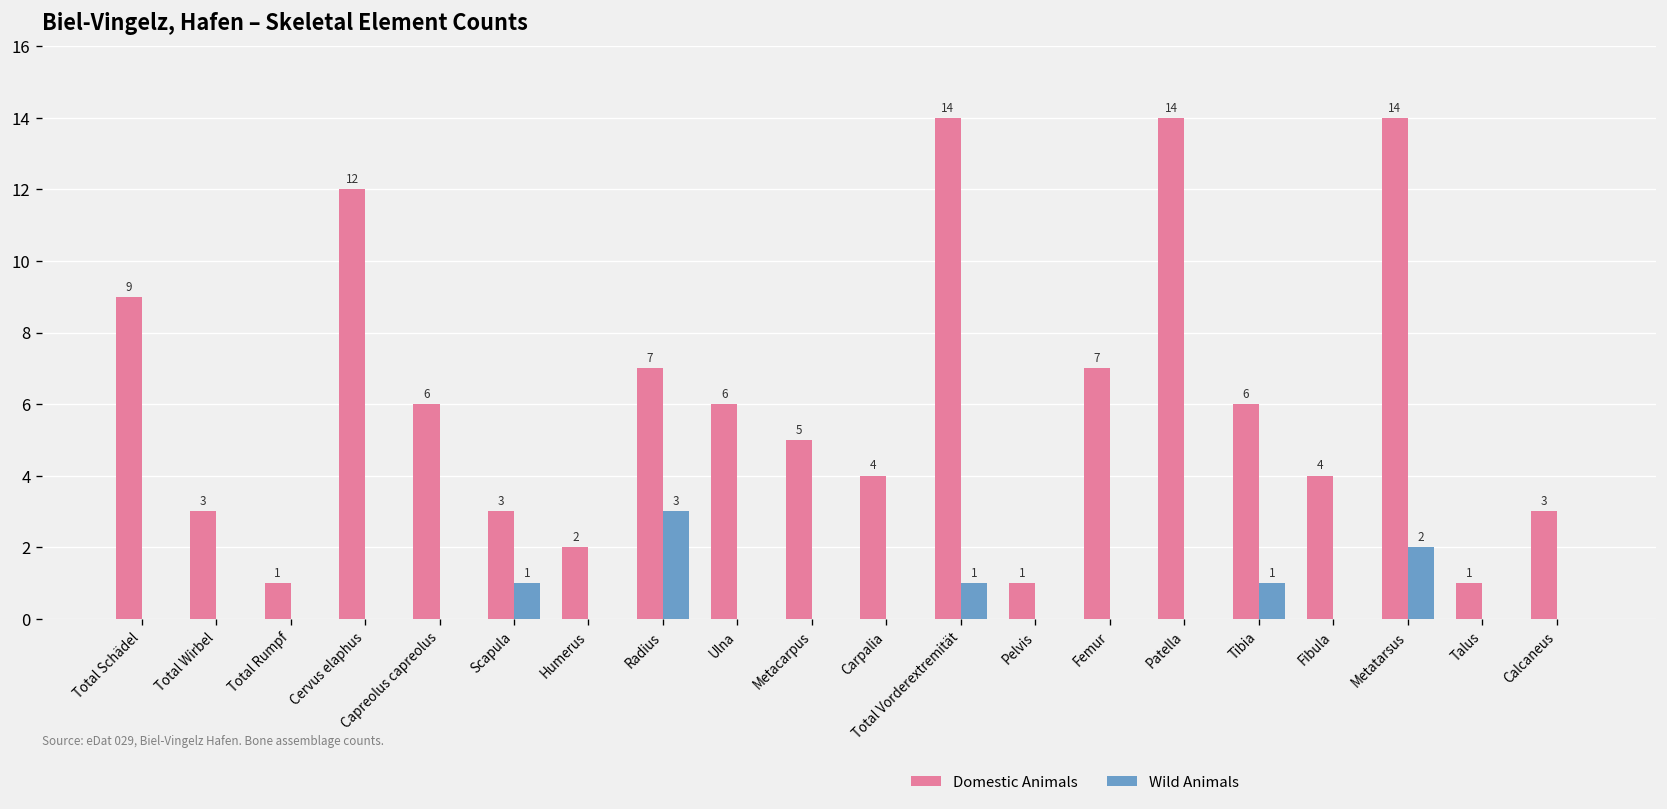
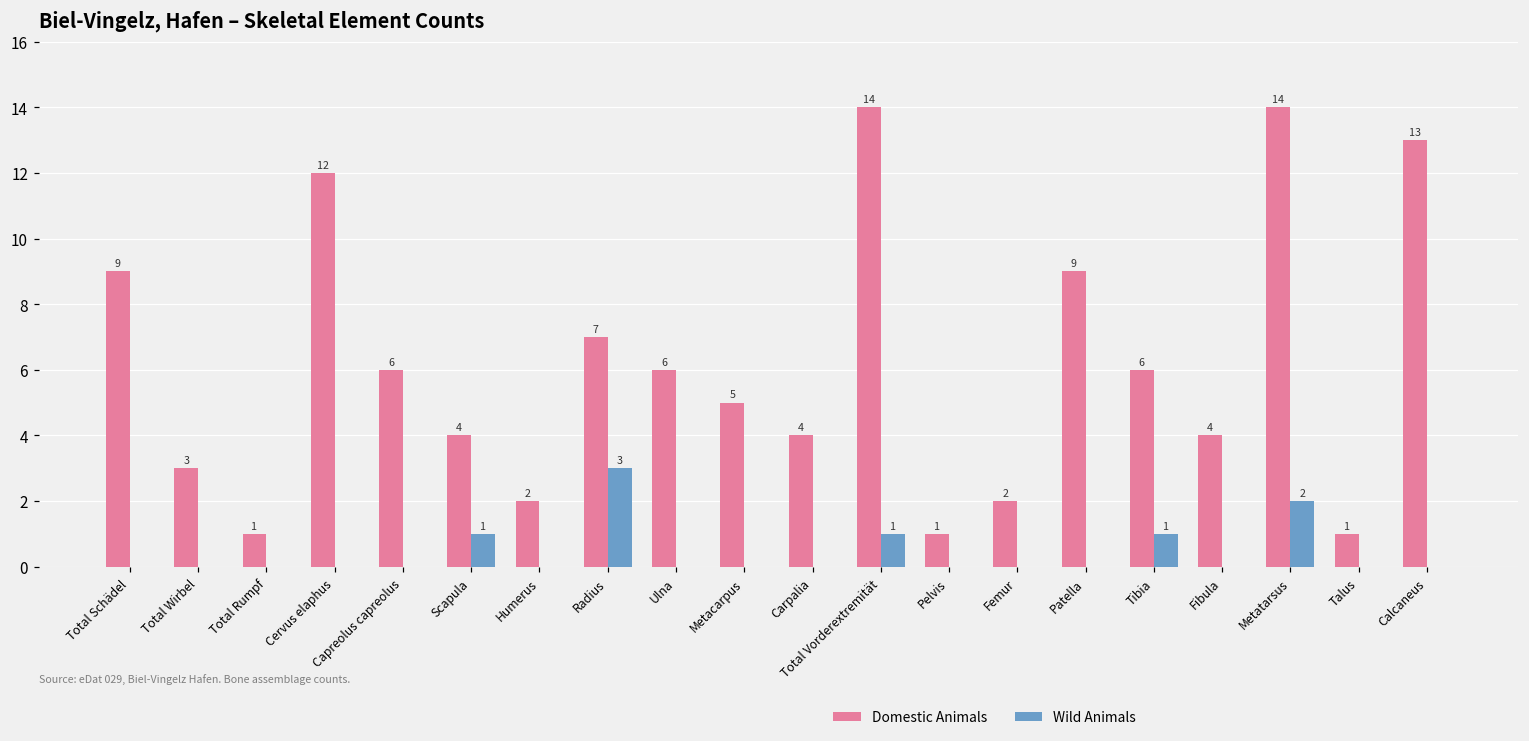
  {
    "Domestic Animals": {
      "Total Schädel": 9,
      "Total Wirbel": 3,
      "Total Rumpf": 1,
      "Cervus elaphus": 12,
      "Capreolus capreolus": 6,
-     "Scapula": 3,
+     "Scapula": 4,
      "Humerus": 2,
      "Radius": 7,
      "Ulna": 6,
      "Metacarpus": 5,
      "Carpalia": 4,
      "Total Vorderextremität": 14,
      "Pelvis": 1,
-     "Femur": 7,
-     "Patella": 14,
+     "Femur": 2,
+     "Patella": 9,
      "Tibia": 6,
      "Fibula": 4,
      "Metatarsus": 14,
      "Talus": 1,
-     "Calcaneus": 3
+     "Calcaneus": 13
    },
    "Wild Animals": {
      "Scapula": 1,
      "Radius": 3,
      "Total Vorderextremität": 1,
      "Tibia": 1,
      "Metatarsus": 2
    }
  }
